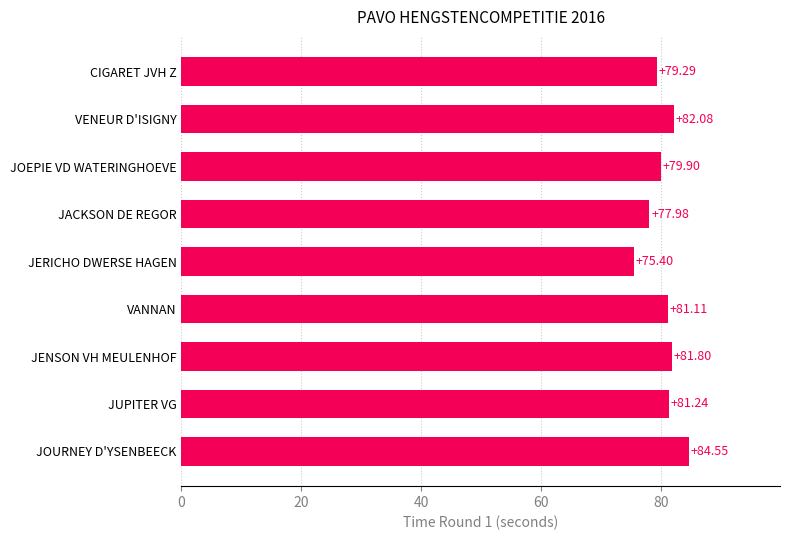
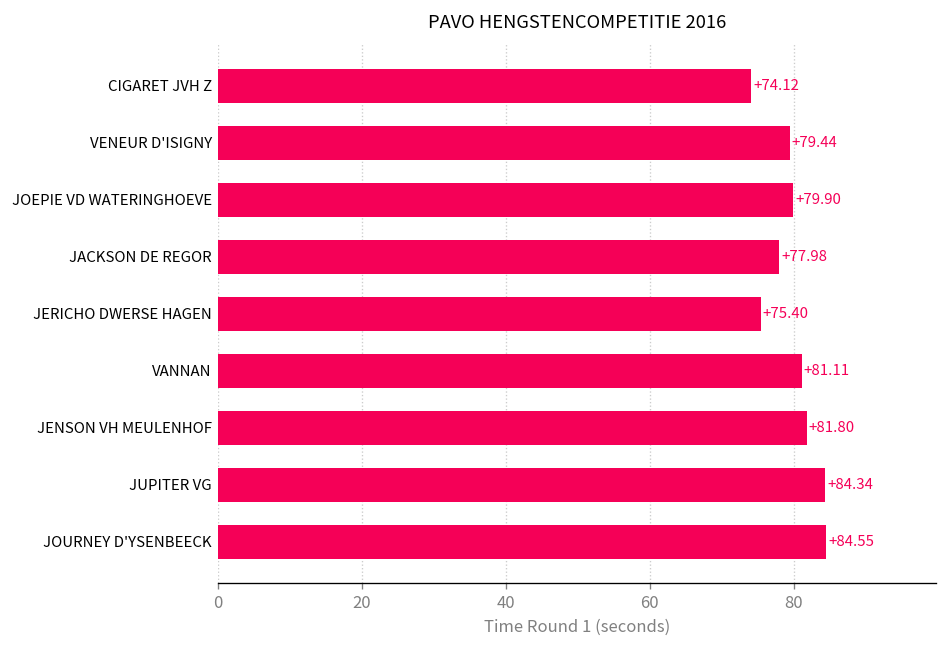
  {
-   "CIGARET JVH Z": "+79.29",
-   "VENEUR D'ISIGNY": "+82.08",
+   "CIGARET JVH Z": "+74.12",
+   "VENEUR D'ISIGNY": "+79.44",
    "JOEPIE VD WATERINGHOEVE": "+79.90",
    "JACKSON DE REGOR": "+77.98",
    "JERICHO DWERSE HAGEN": "+75.40",
    "VANNAN": "+81.11",
    "JENSON VH MEULENHOF": "+81.80",
-   "JUPITER VG": "+81.24",
+   "JUPITER VG": "+84.34",
    "JOURNEY D'YSENBEECK": "+84.55"
  }
